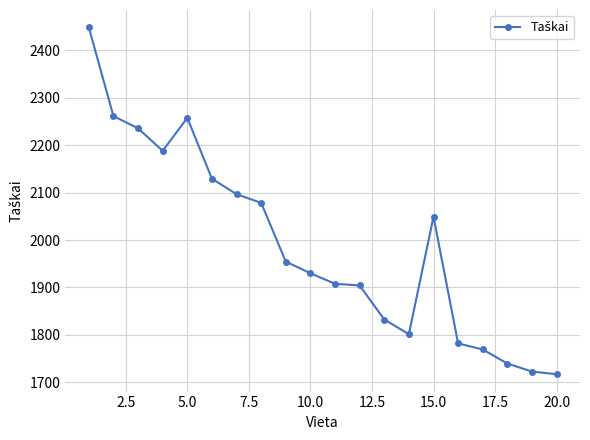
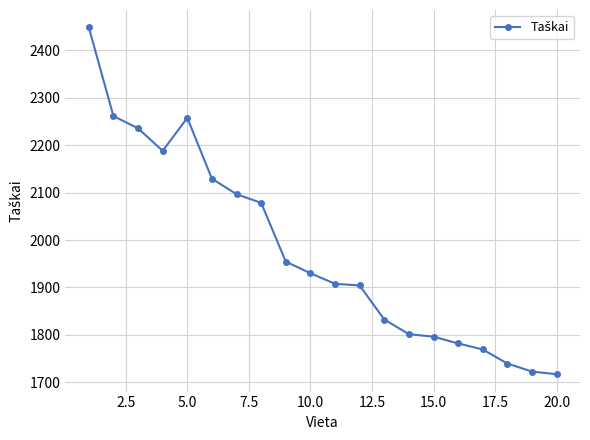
  {
    "5.0": 2260,
    "10.0": 1930,
-   "15.0": 2050,
+   "15.0": 1800,
    "20.0": 1720
  }
